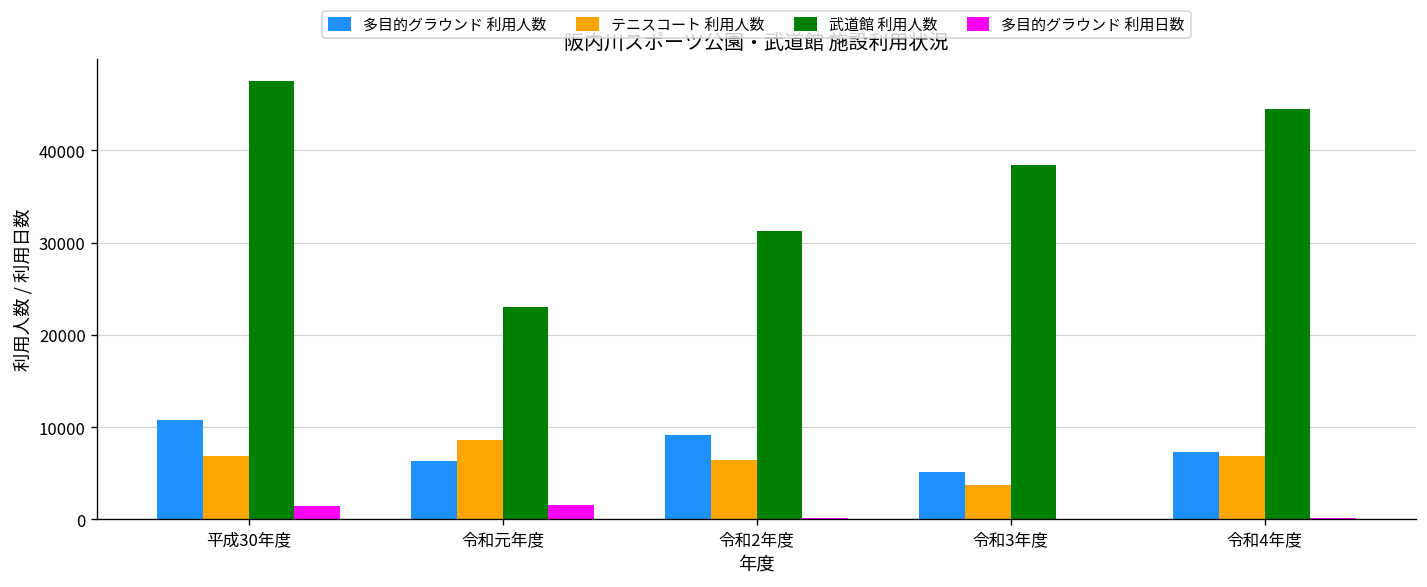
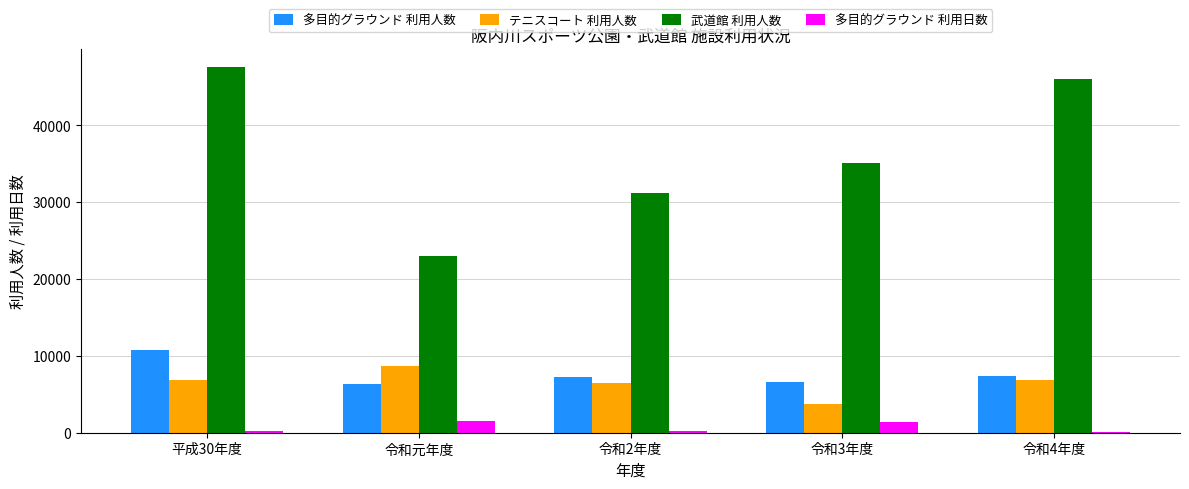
  {
    "多目的グラウンド 利用人数": {
      "平成30年度": 11000,
      "令和元年度": 6000,
-     "令和2年度": 9000,
-     "令和3年度": 5000,
+     "令和2年度": 7000,
+     "令和3年度": 7000,
      "令和4年度": 7000
    },
    "テニスコート 利用人数": {
      "平成30年度": 7000,
      "令和元年度": 9000,
      "令和2年度": 6000,
      "令和3年度": 4000,
      "令和4年度": 7000
    },
    "武道館 利用人数": {
      "平成30年度": 48000,
      "令和元年度": 23000,
      "令和2年度": 31000,
-     "令和3年度": 38000,
-     "令和4年度": 44000
+     "令和3年度": 35000,
+     "令和4年度": 46000
    },
    "多目的グラウンド 利用日数": {
-     "平成30年度": 1000,
+     "平成30年度": 0,
      "令和元年度": 2000,
-     "令和3年度": 0
+     "令和3年度": 1000
    }
  }
